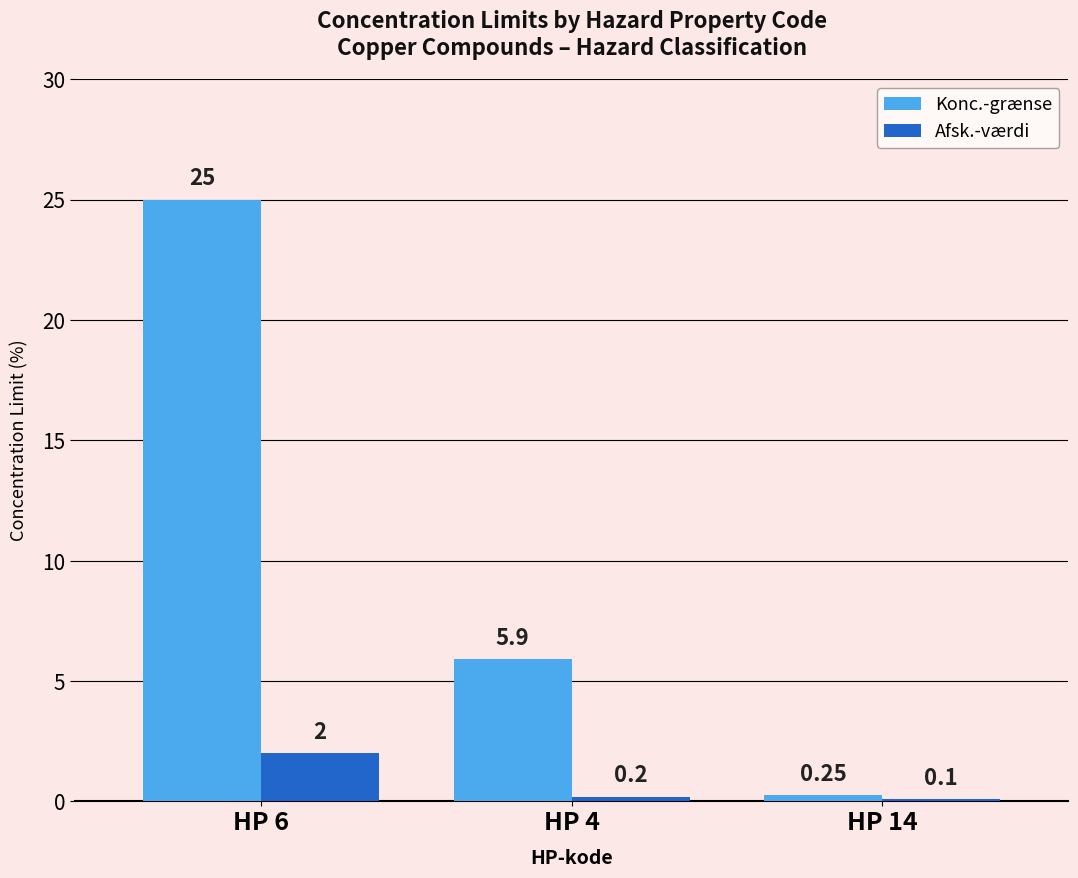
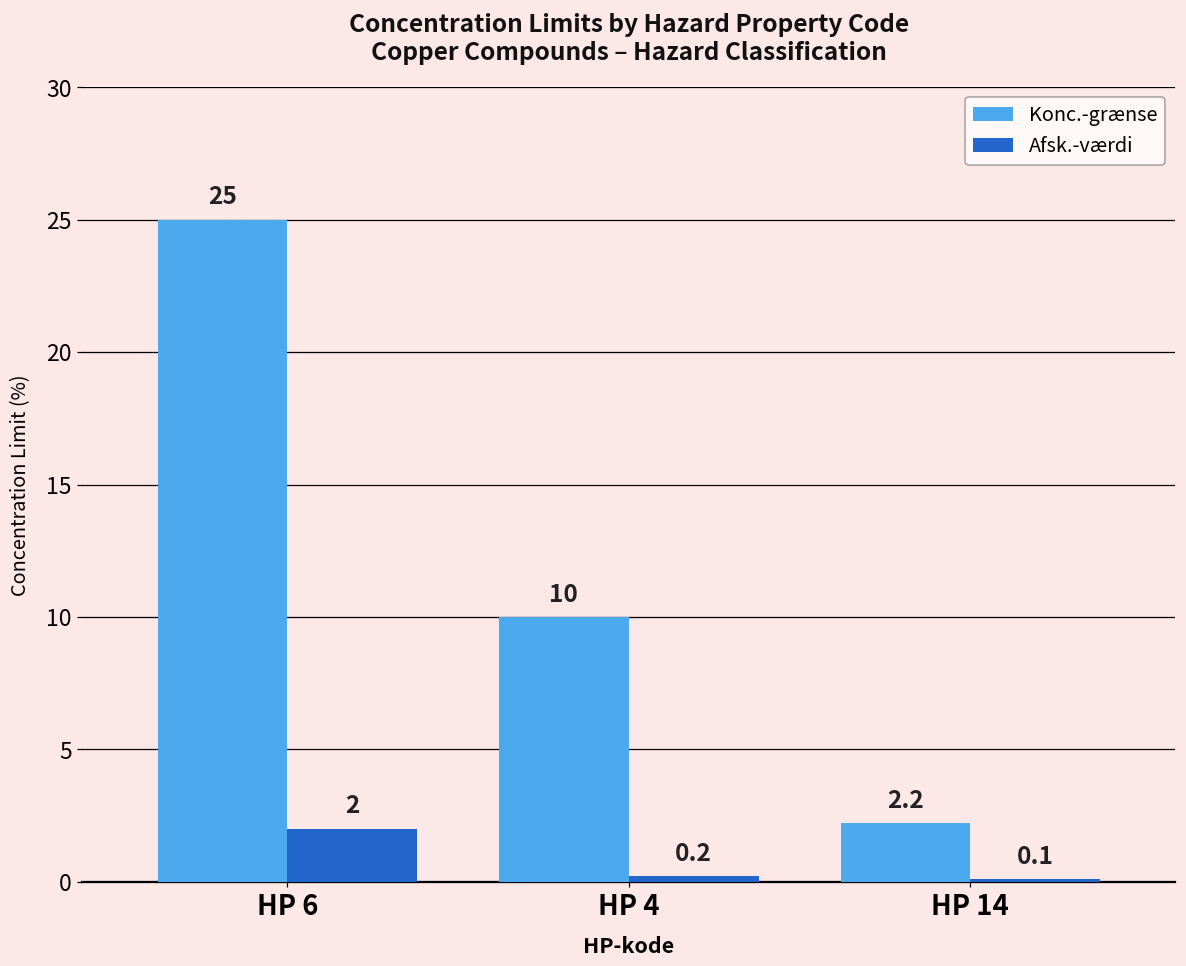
  {
    "Konc.-grænse": {
      "HP 6": 25,
-     "HP 4": 5.9,
-     "HP 14": 0.25
+     "HP 4": 10,
+     "HP 14": 2.2
    },
    "Afsk.-værdi": {
      "HP 6": 2,
      "HP 4": 0.2,
      "HP 14": 0.1
    }
  }
